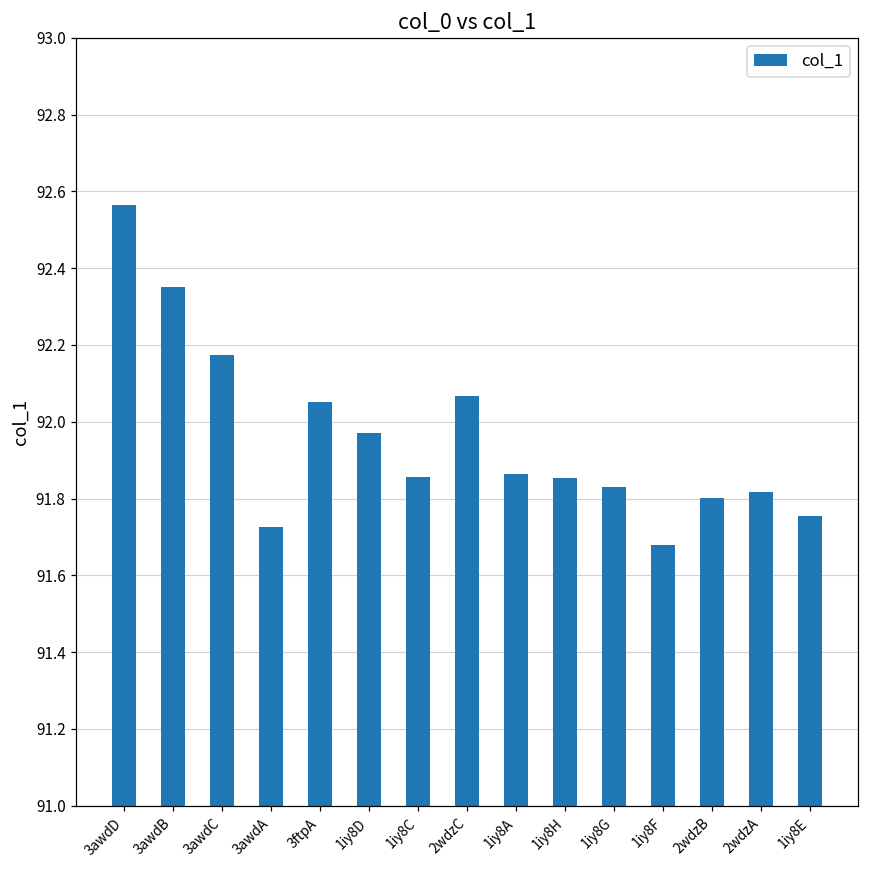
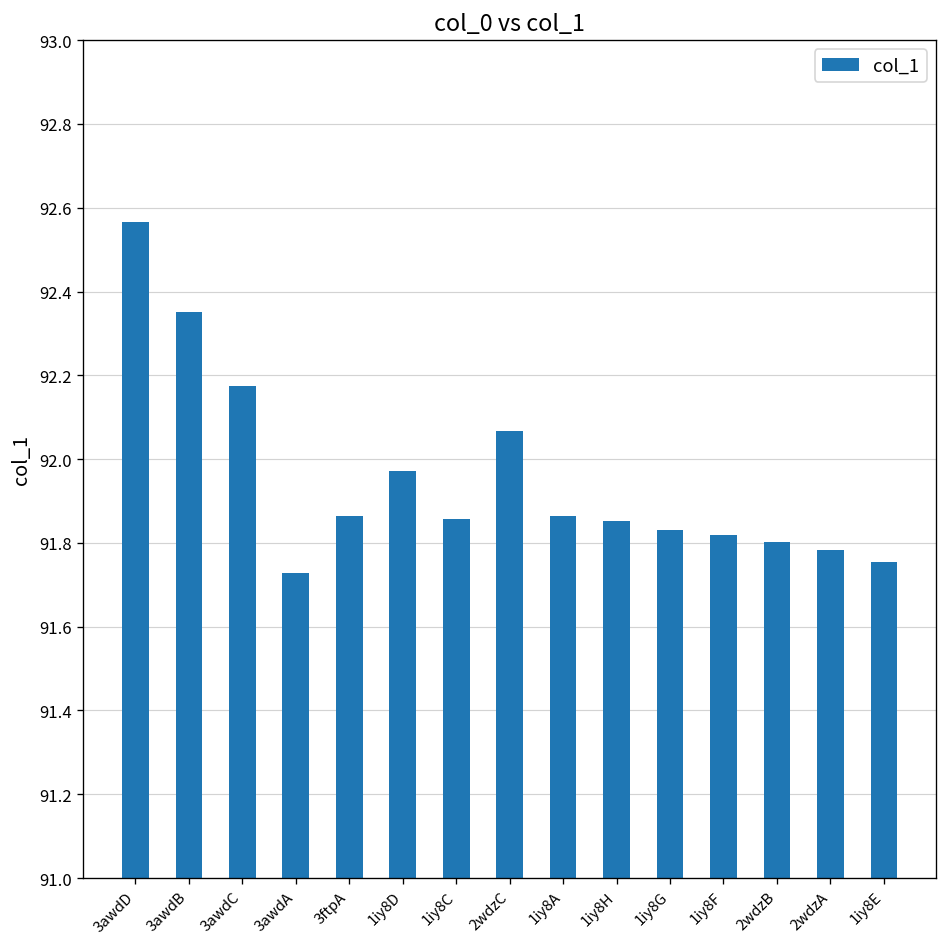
  {
    "3awdD": 92.57,
    "3awdB": 92.35,
    "3awdC": 92.17,
    "3awdA": 91.73,
-   "3ftpA": 92.05,
+   "3ftpA": 91.86,
    "1iy8D": 91.97,
    "1iy8C": 91.86,
    "2wdzC": 92.07,
    "1iy8A": 91.86,
    "1iy8H": 91.85,
    "1iy8G": 91.83,
-   "1iy8F": 91.68,
+   "1iy8F": 91.82,
    "2wdzB": 91.80,
-   "2wdzA": 91.82,
+   "2wdzA": 91.78,
    "1iy8E": 91.76
  }
